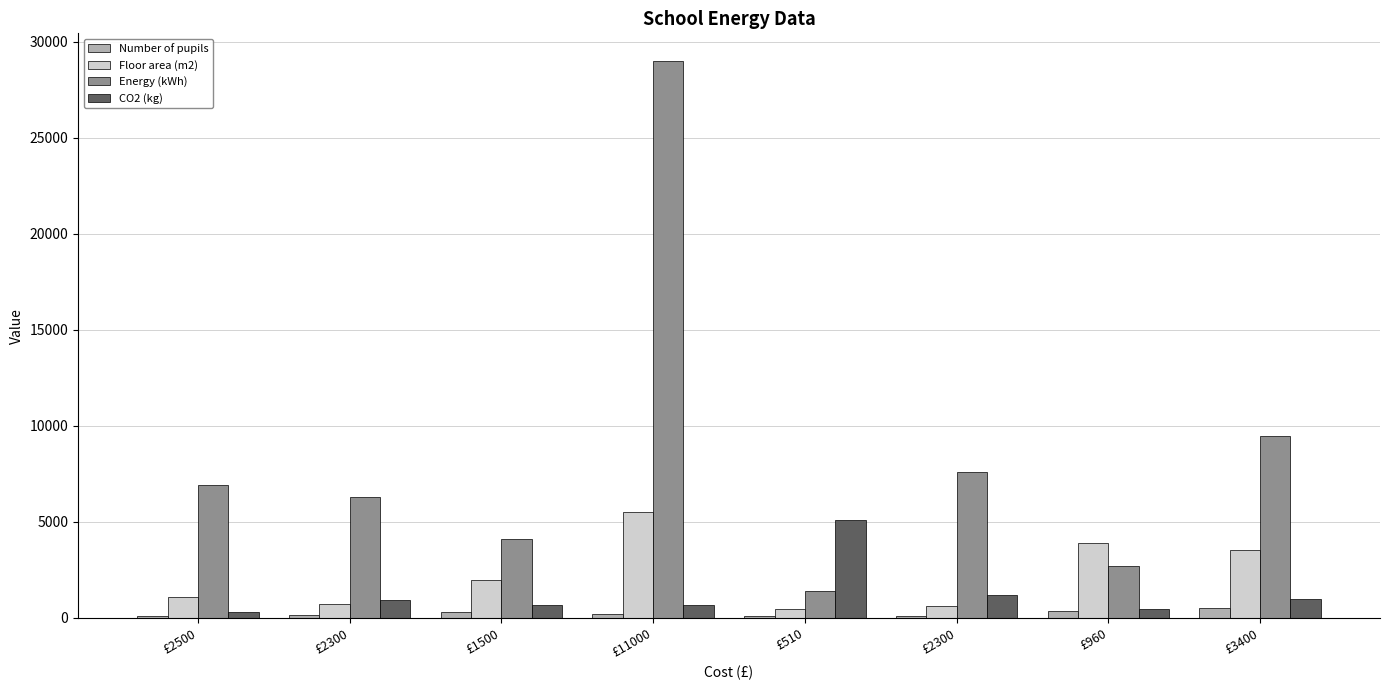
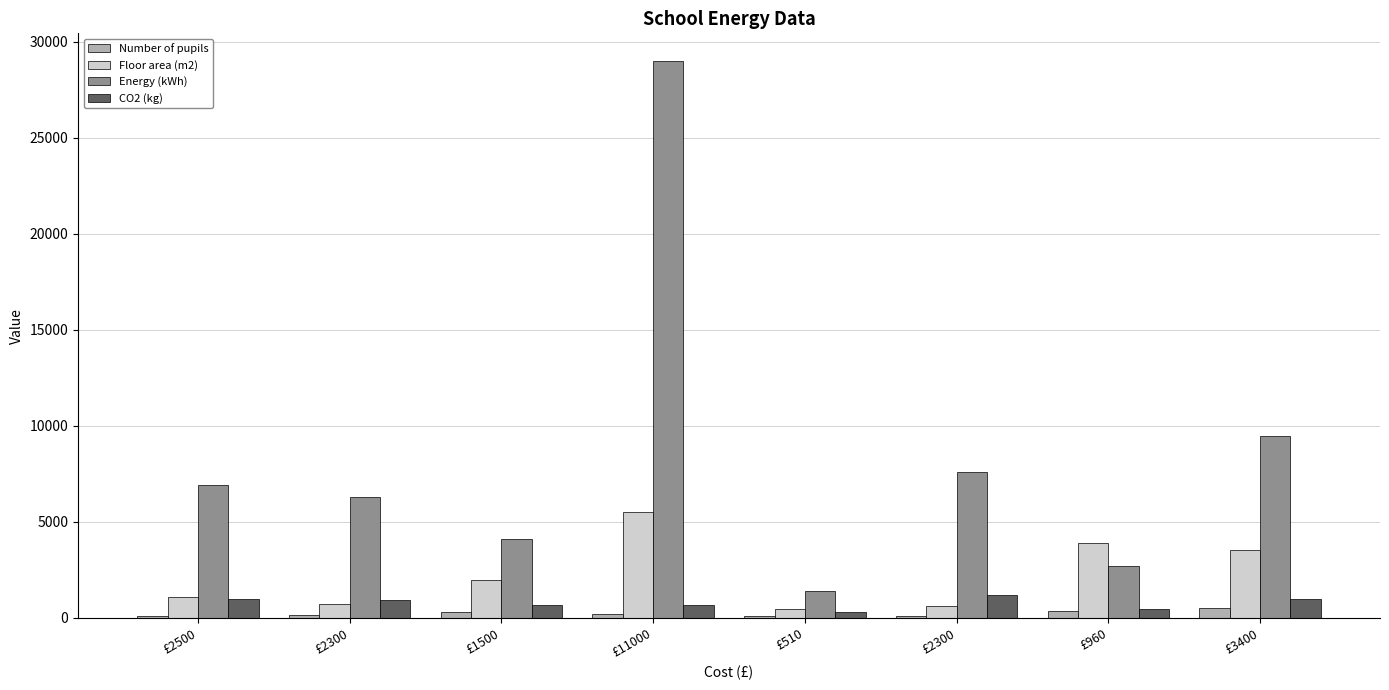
  {
    "CO2 (kg)": {
-     "£2500": 300,
+     "£2500": 1000,
      "£1500": 700,
      "£11000": 700,
-     "£510": 5100,
+     "£510": 300,
      "£960": 500,
      "£3400": 1000
    }
  }
